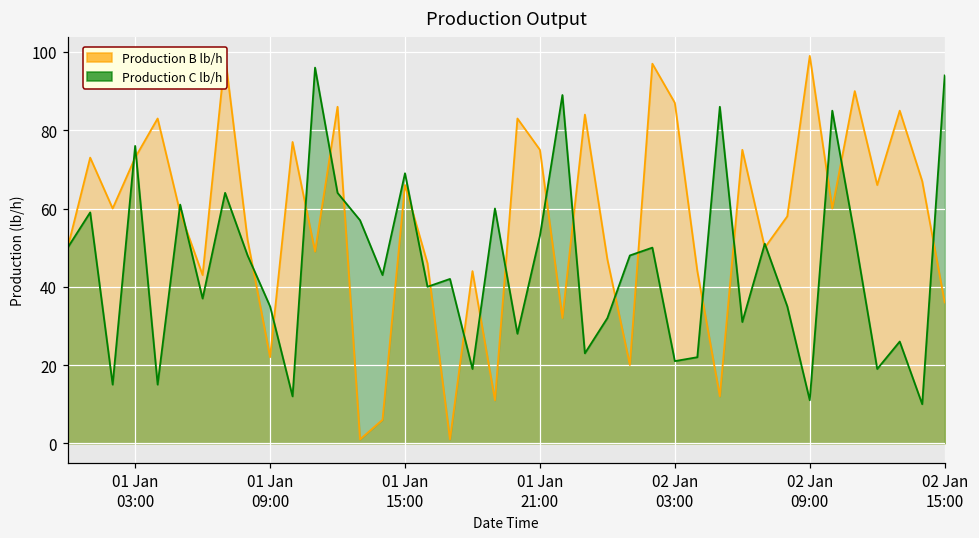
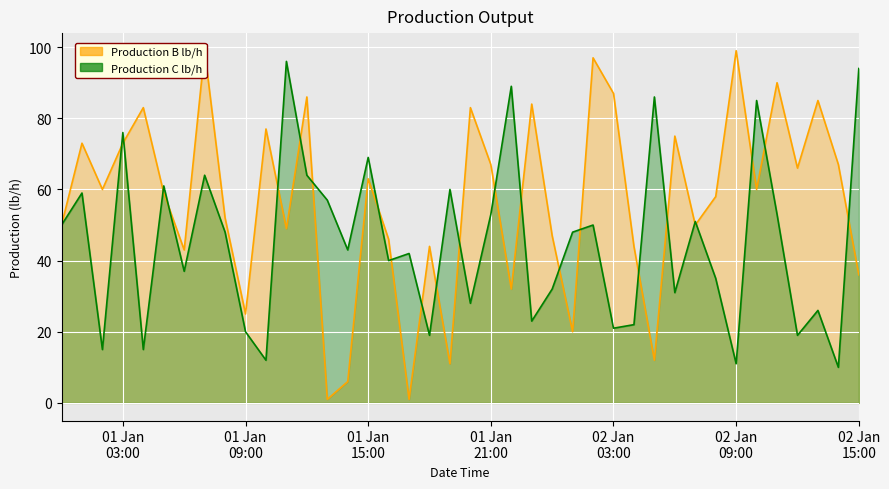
  {
    "Production B lb/h": {
      "01 Jan 03:00": 73,
-     "01 Jan 09:00": 22,
-     "01 Jan 15:00": 66,
-     "01 Jan 21:00": 75,
+     "01 Jan 09:00": 25,
+     "01 Jan 15:00": 63,
+     "01 Jan 21:00": 67,
      "02 Jan 03:00": 87,
      "02 Jan 09:00": 99,
      "02 Jan 15:00": 36
    },
    "Production C lb/h": {
      "01 Jan 03:00": 76,
-     "01 Jan 09:00": 35,
+     "01 Jan 09:00": 20,
      "01 Jan 15:00": 69,
      "01 Jan 21:00": 53,
      "02 Jan 03:00": 21,
      "02 Jan 09:00": 11,
      "02 Jan 15:00": 94
    }
  }
